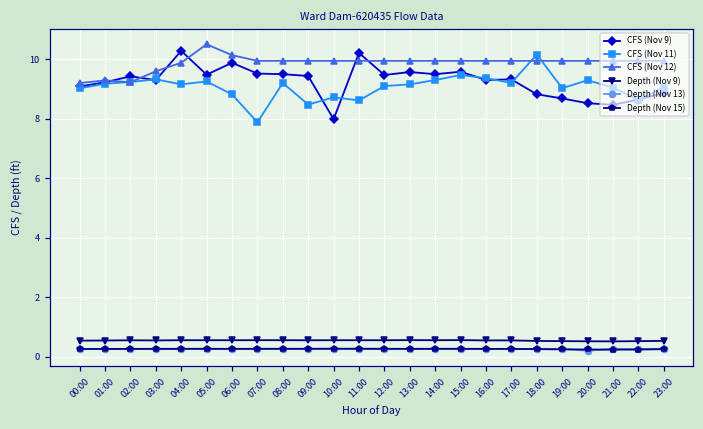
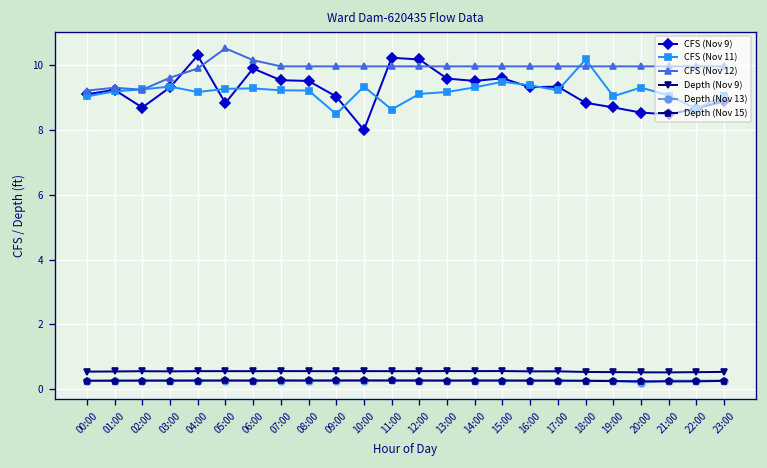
  {
    "CFS (Nov 9)": {
-     "02:00": 9.4,
+     "02:00": 8.7,
      "04:00": 10.3,
-     "05:00": 9.5,
+     "05:00": 8.8,
      "06:00": 9.9,
      "07:00": 9.5,
      "08:00": 9.5,
-     "09:00": 9.4,
+     "09:00": 9.0,
      "10:00": 8.0,
      "11:00": 10.2,
-     "12:00": 9.5,
+     "12:00": 10.2,
      "13:00": 9.6,
      "14:00": 9.5,
      "15:00": 9.6,
      "17:00": 9.3,
      "18:00": 8.8,
      "19:00": 8.7,
      "20:00": 8.5
    },
    "CFS (Nov 11)": {
      "04:00": 9.2,
      "05:00": 9.3,
-     "06:00": 8.8,
-     "07:00": 7.9,
+     "06:00": 9.3,
+     "07:00": 9.2,
      "08:00": 9.2,
      "09:00": 8.5,
-     "10:00": 8.7,
+     "10:00": 9.3,
      "11:00": 8.6,
      "12:00": 9.1,
      "13:00": 9.2,
      "14:00": 9.3,
      "15:00": 9.5,
      "17:00": 9.2,
      "18:00": 10.2,
      "19:00": 9.0,
      "20:00": 9.3
    }
  }
